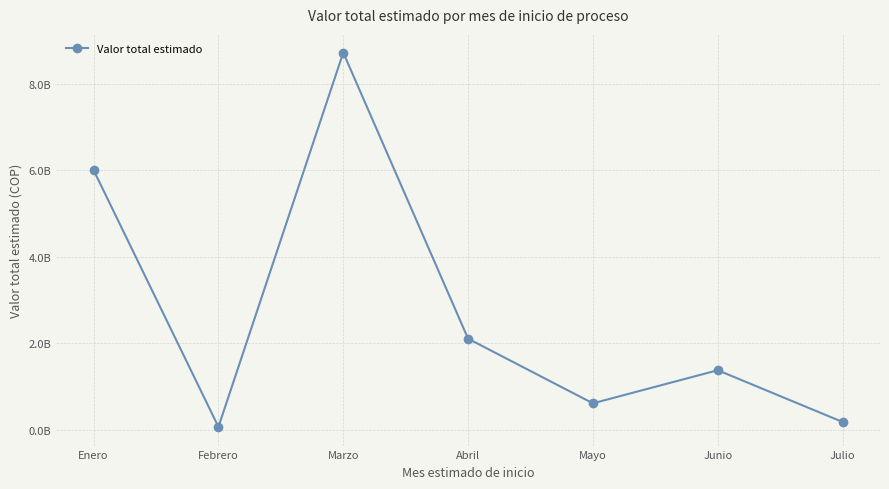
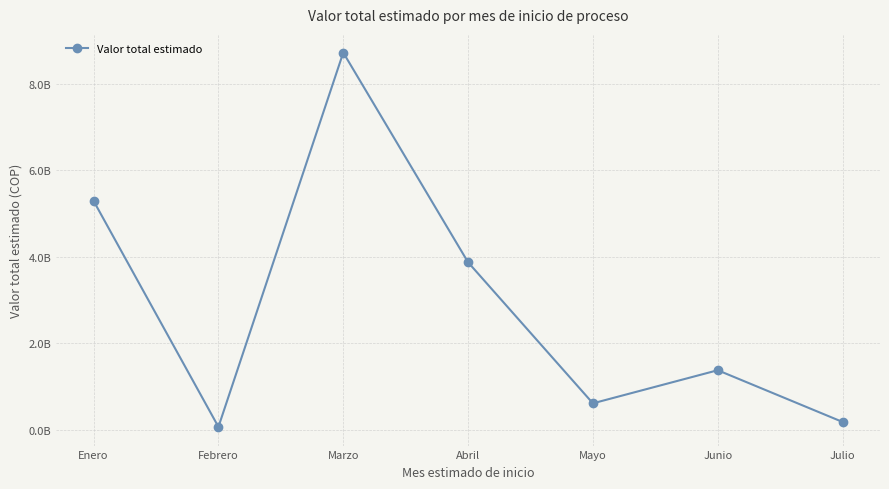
  {
-   "Enero": 6000000000,
+   "Enero": 5300000000,
    "Febrero": 100000000,
    "Marzo": 8700000000,
-   "Abril": 2100000000,
+   "Abril": 3900000000,
    "Mayo": 600000000,
    "Junio": 1400000000,
    "Julio": 200000000
  }
